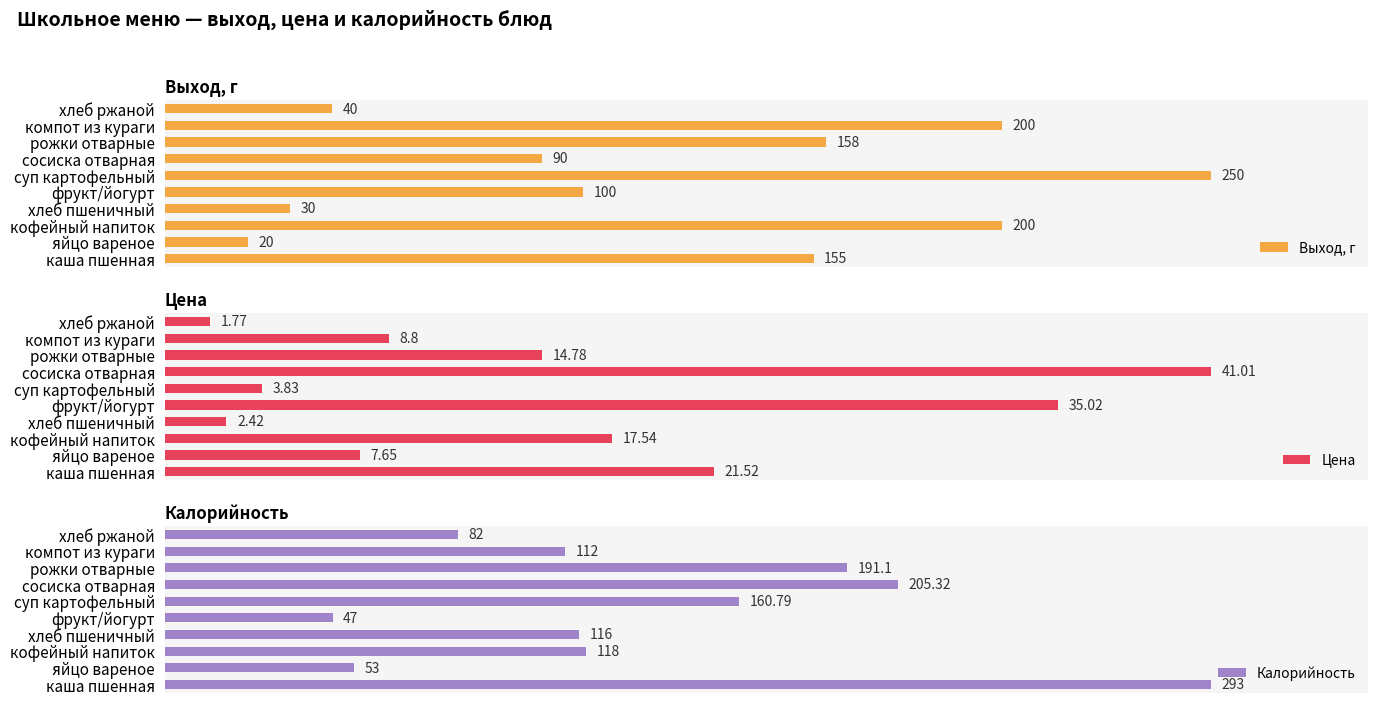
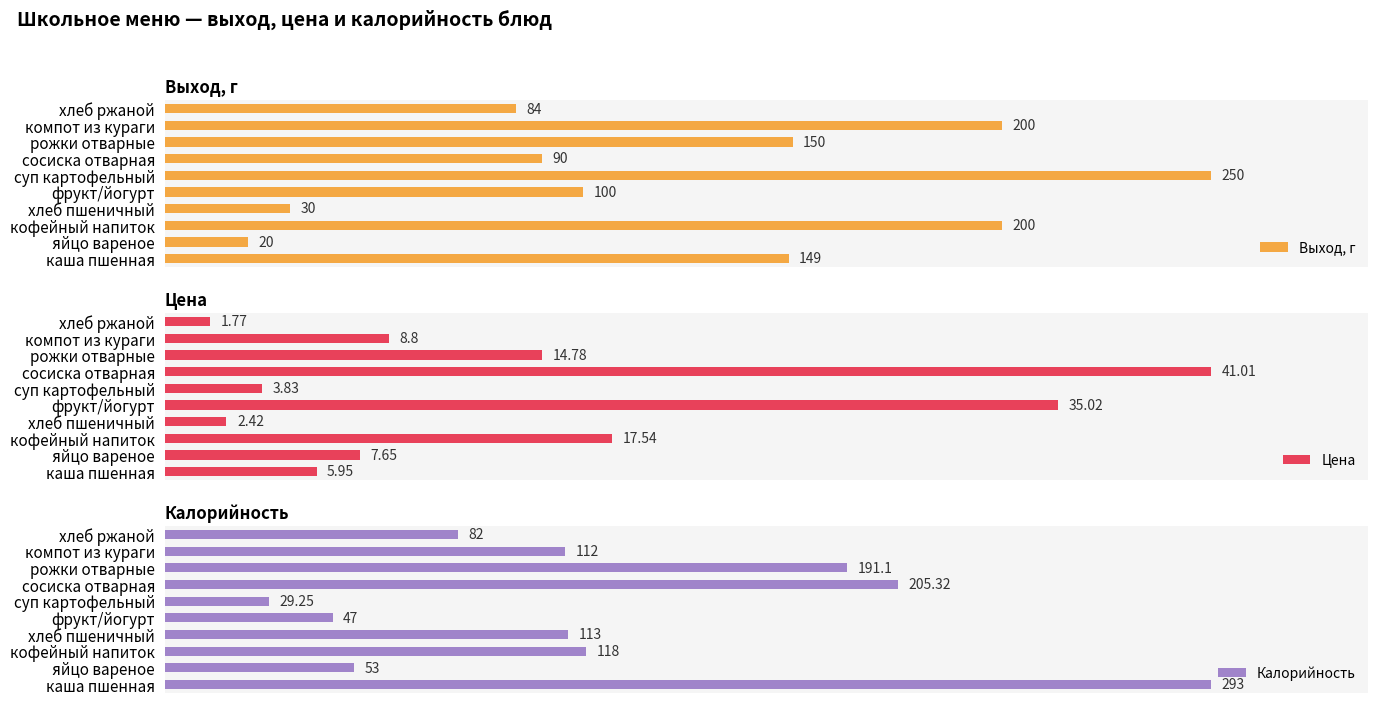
  {
    "Выход, г": {
-     "хлеб ржаной": 40,
+     "хлеб ржаной": 84,
      "компот из кураги": 200,
-     "рожки отварные": 158,
+     "рожки отварные": 150,
      "сосиска отварная": 90,
      "суп картофельный": 250,
      "фрукт/йогурт": 100,
      "хлеб пшеничный": 30,
      "кофейный напиток": 200,
      "яйцо вареное": 20,
-     "каша пшенная": 155
+     "каша пшенная": 149
    },
    "Цена": {
      "хлеб ржаной": 1.77,
      "компот из кураги": 8.8,
      "рожки отварные": 14.78,
      "сосиска отварная": 41.01,
      "суп картофельный": 3.83,
      "фрукт/йогурт": 35.02,
      "хлеб пшеничный": 2.42,
      "кофейный напиток": 17.54,
      "яйцо вареное": 7.65,
-     "каша пшенная": 21.52
+     "каша пшенная": 5.95
    },
    "Калорийность": {
      "хлеб ржаной": 82,
      "компот из кураги": 112,
      "рожки отварные": 191.1,
      "сосиска отварная": 205.32,
-     "суп картофельный": 160.79,
+     "суп картофельный": 29.25,
      "фрукт/йогурт": 47,
-     "хлеб пшеничный": 116,
+     "хлеб пшеничный": 113,
      "кофейный напиток": 118,
      "яйцо вареное": 53,
      "каша пшенная": 293
    }
  }
